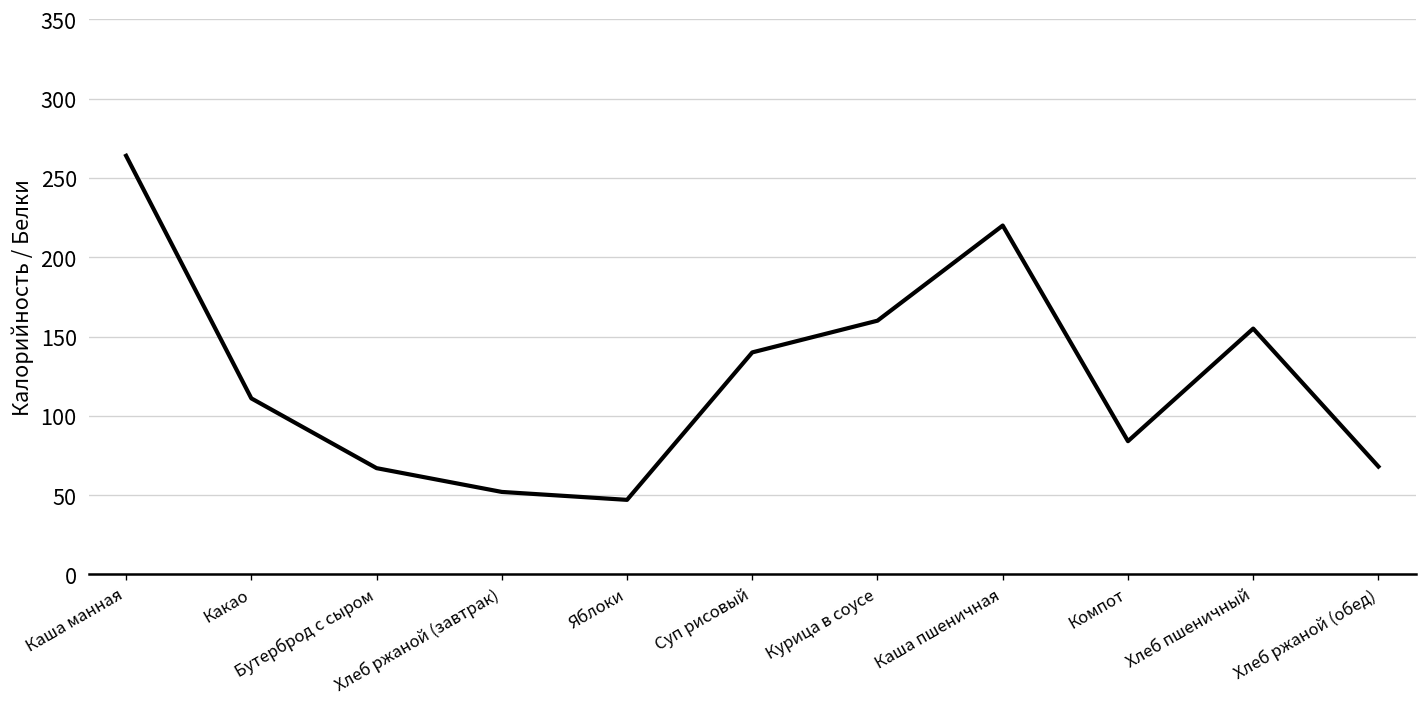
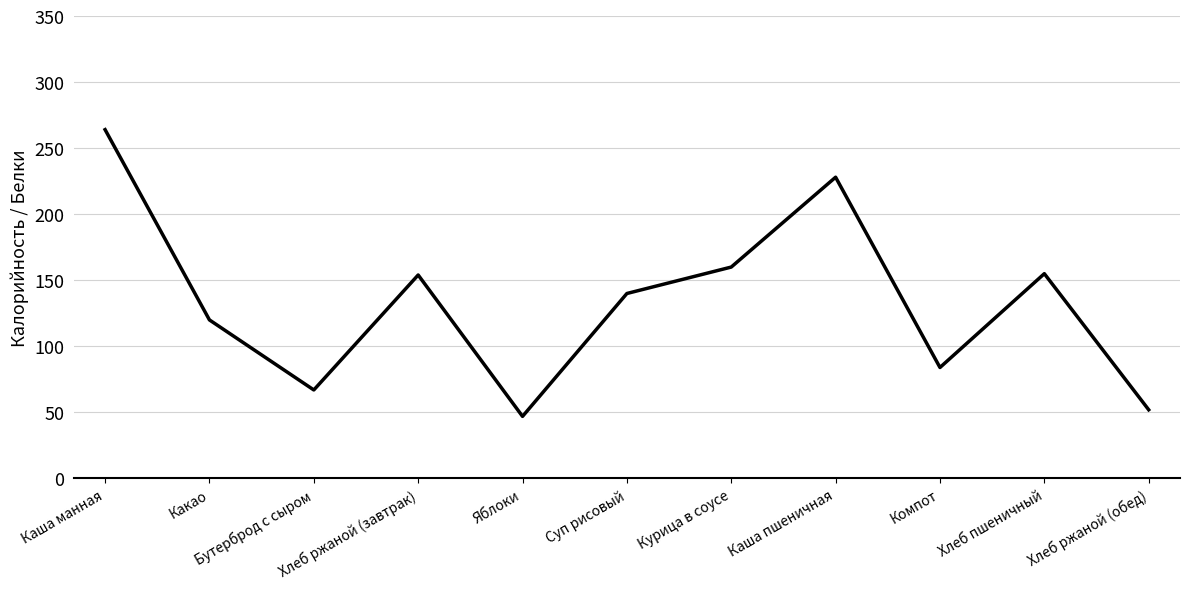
  {
    "Каша манная": 264,
-   "Какао": 111,
+   "Какао": 120,
    "Бутерброд с сыром": 67,
-   "Хлеб ржаной (завтрак)": 52,
+   "Хлеб ржаной (завтрак)": 154,
    "Яблоки": 47,
    "Суп рисовый": 140,
    "Курица в соусе": 160,
-   "Каша пшеничная": 220,
+   "Каша пшеничная": 228,
    "Компот": 84,
    "Хлеб пшеничный": 155,
-   "Хлеб ржаной (обед)": 68
+   "Хлеб ржаной (обед)": 52
  }
